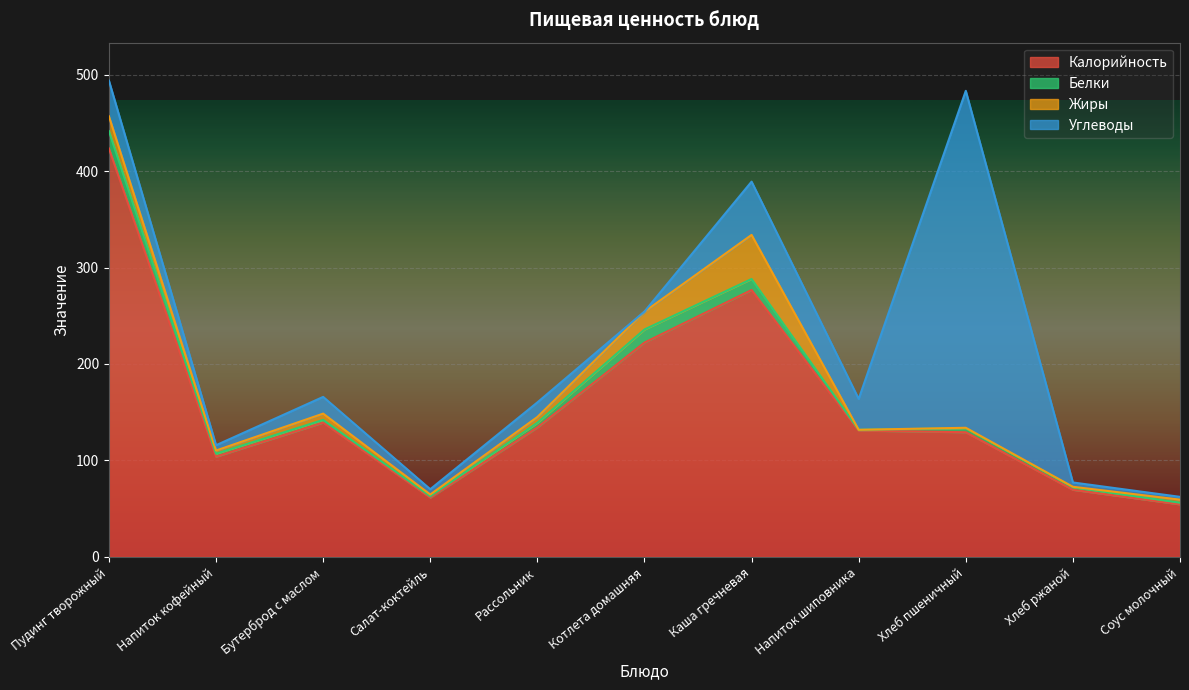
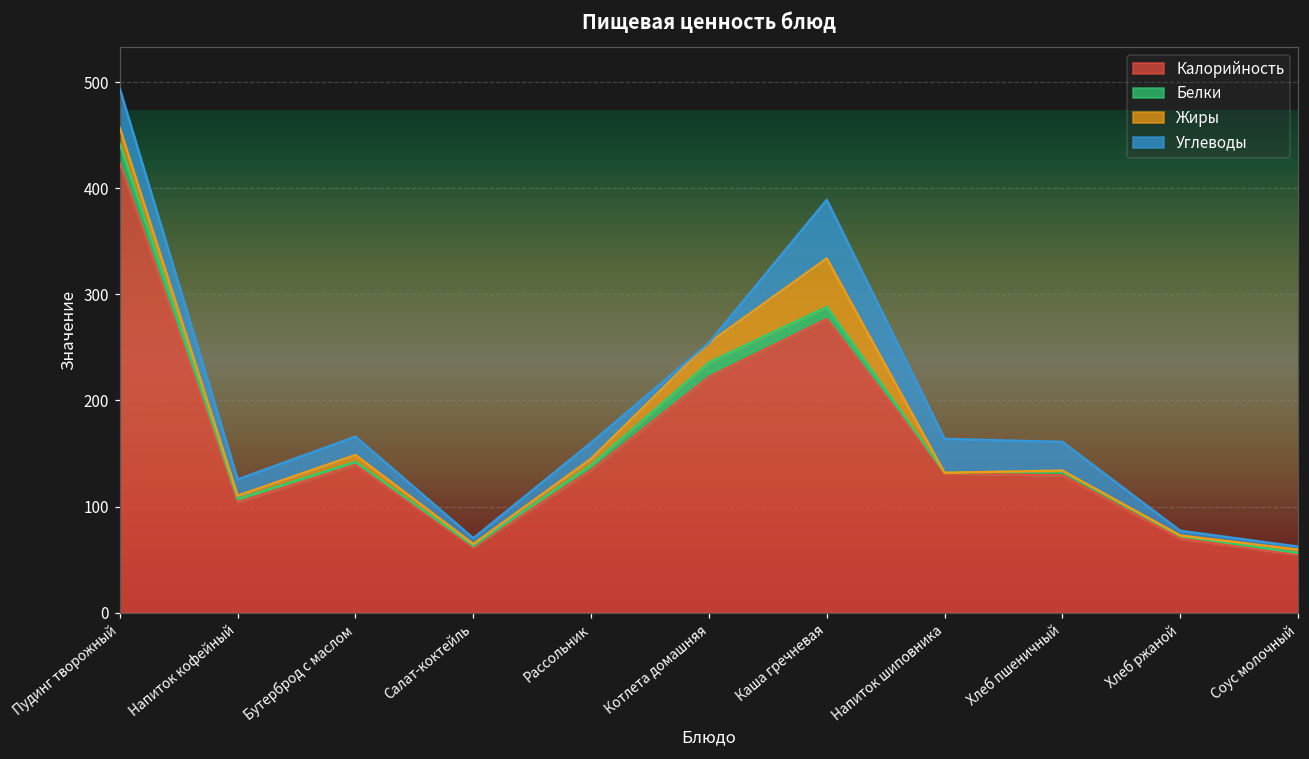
  {
    "Калорийность": {
      "Пудинг творожный": 420,
      "Напиток кофейный": 100,
      "Бутерброд с маслом": 140,
      "Рассольник": 130,
      "Котлета домашняя": 220,
      "Каша гречневая": 280,
      "Хлеб пшеничный": 130,
      "Хлеб ржаной": 70
    },
    "Белки": {
      "Пудинг творожный": 20,
      "Напиток кофейный": 0,
      "Бутерброд с маслом": 0,
      "Рассольник": 0,
      "Котлета домашняя": 10,
      "Каша гречневая": 10
    },
    "Жиры": {
      "Пудинг творожный": 20,
      "Напиток кофейный": 0,
      "Бутерброд с маслом": 10,
      "Рассольник": 10,
      "Каша гречневая": 50,
      "Соус молочный": 0
    },
    "Углеводы": {
      "Пудинг творожный": 40,
-     "Напиток кофейный": 10,
+     "Напиток кофейный": 20,
      "Бутерброд с маслом": 20,
      "Салат-коктейль": 10,
      "Рассольник": 20,
      "Каша гречневая": 60,
      "Напиток шиповника": 30,
-     "Хлеб пшеничный": 350,
+     "Хлеб пшеничный": 30,
      "Хлеб ржаной": 0,
      "Соус молочный": 0
    }
  }
